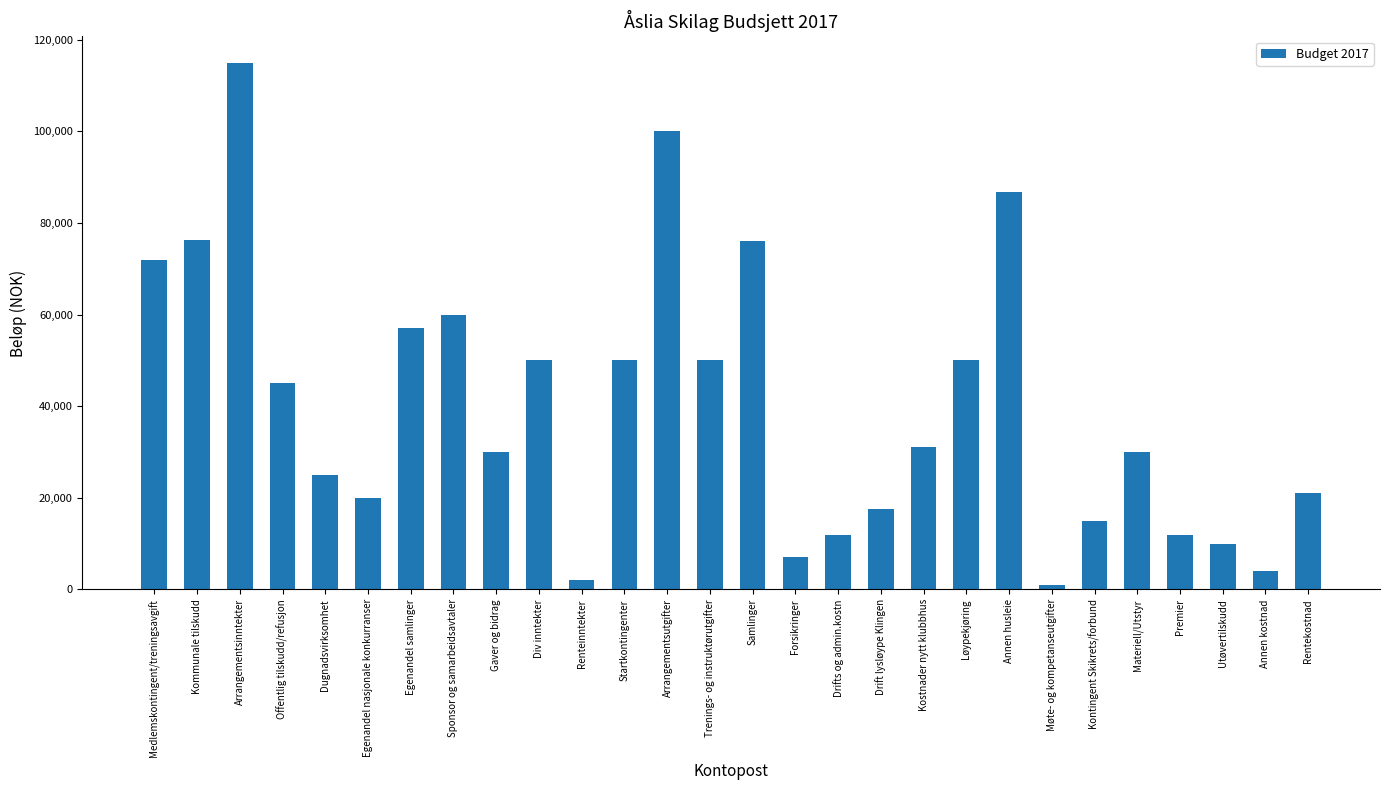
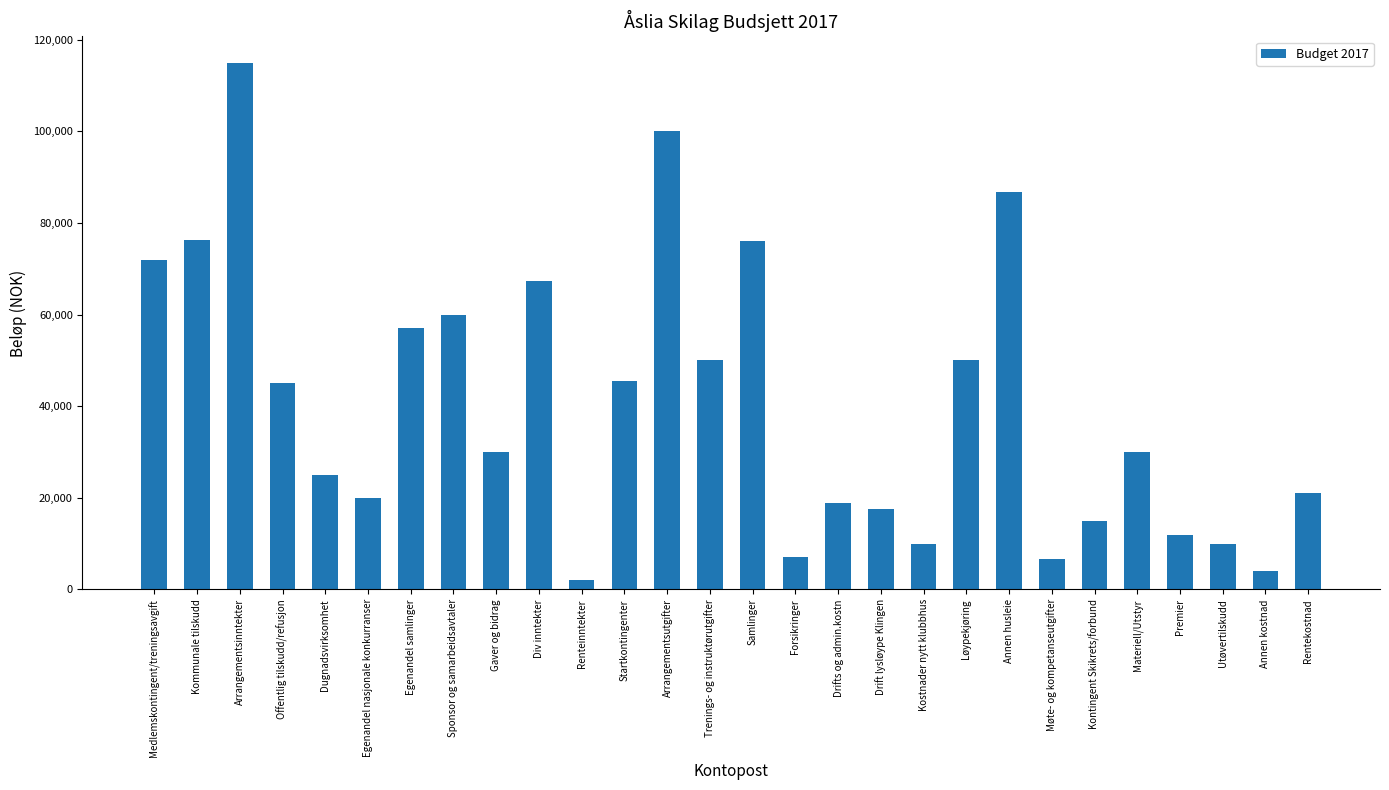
  {
    "Medlemskontingent/treningsavgift": "72,000",
    "Kommunale tilskudd": "76,000",
    "Arrangementsinntekter": "115,000",
    "Offentlig tilskudd/refusjon": "45,000",
    "Dugnadsvirksomhet": "25,000",
    "Egenandel nasjonale konkurranser": "20,000",
    "Egenandel samlinger": "57,000",
    "Sponsor og samarbeidsavtaler": "60,000",
    "Gaver og bidrag": "30,000",
-   "Div inntekter": "50,000",
+   "Div inntekter": "67,000",
    "Renteinntekter": "2,000",
-   "Startkontingenter": "50,000",
+   "Startkontingenter": "46,000",
    "Arrangementsutgifter": "100,000",
    "Trenings- og instruktørutgifter": "50,000",
    "Samlinger": "76,000",
    "Forsikringer": "7,000",
-   "Drifts og admin.kostn": "12,000",
+   "Drifts og admin.kostn": "19,000",
    "Drift lysløype Klingen": "17,000",
-   "Kostnader nytt klubbhus": "31,000",
+   "Kostnader nytt klubbhus": "10,000",
    "Løypekjøring": "50,000",
    "Annen husleie": "87,000",
-   "Møte- og kompetanseutgifter": "1,000",
+   "Møte- og kompetanseutgifter": "7,000",
    "Kontingent Skikrets/forbund": "15,000",
    "Materiell/Utstyr": "30,000",
    "Premier": "12,000",
    "Utøvertilskudd": "10,000",
    "Annen kostnad": "4,000",
    "Rentekostnad": "21,000"
  }
